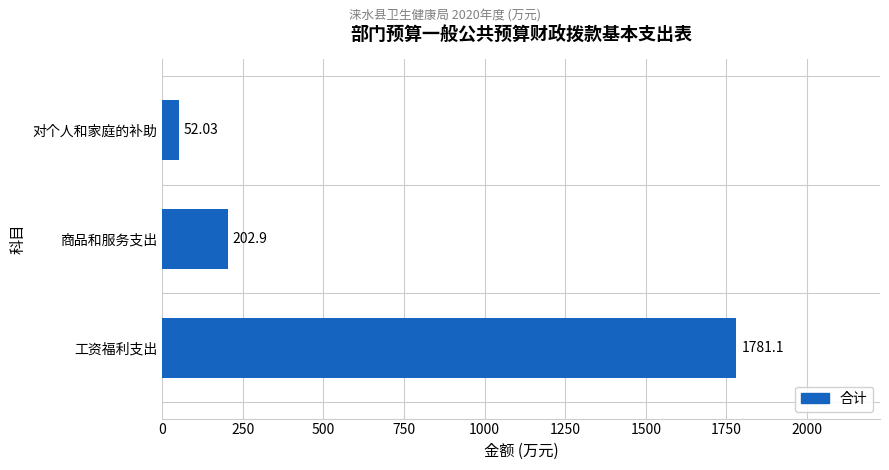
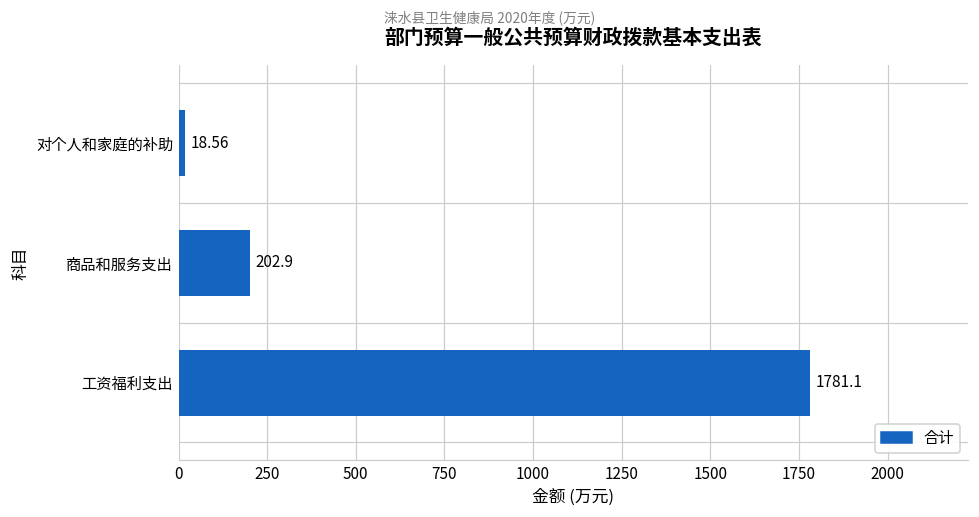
  {
-   "对个人和家庭的补助": 52.03,
+   "对个人和家庭的补助": 18.56,
    "商品和服务支出": 202.9,
    "工资福利支出": 1781.1
  }
